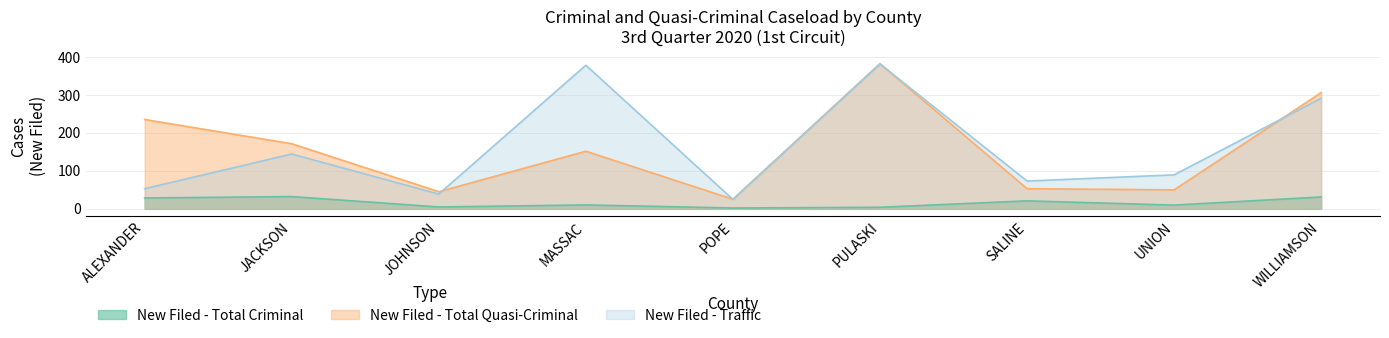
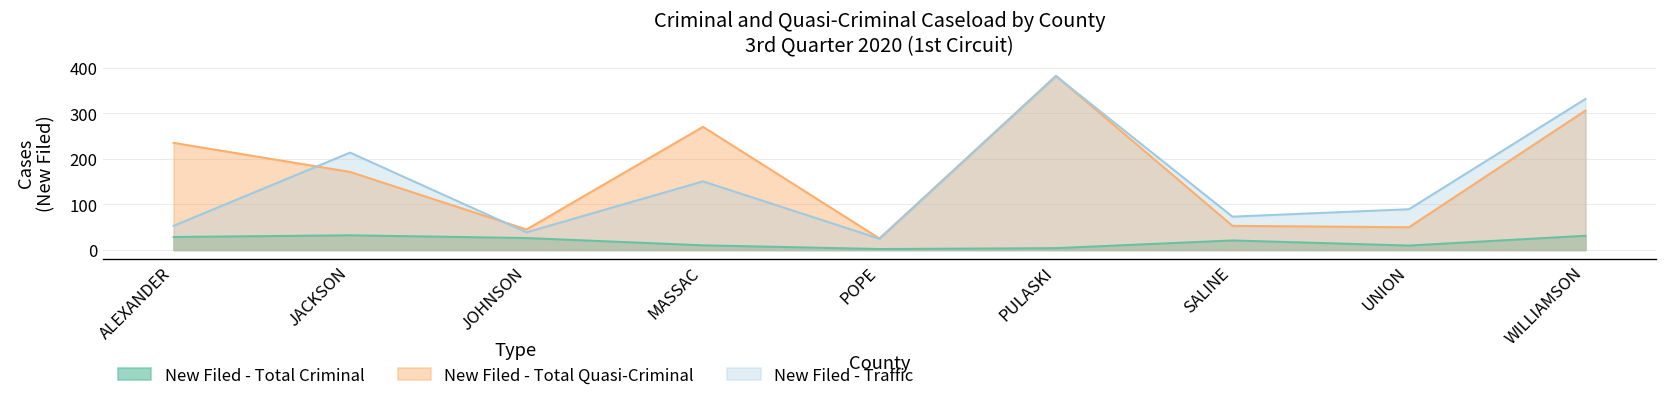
  {
    "New Filed - Total Criminal": {
      "ALEXANDER": 30,
      "JACKSON": 30,
-     "JOHNSON": 0,
+     "JOHNSON": 30,
      "MASSAC": 10,
      "POPE": 0,
      "PULASKI": 0,
      "SALINE": 20,
      "UNION": 10,
      "WILLIAMSON": 30
    },
    "New Filed - Total Quasi-Criminal": {
      "ALEXANDER": 240,
      "JACKSON": 170,
-     "MASSAC": 150,
+     "MASSAC": 270,
      "SALINE": 50,
      "UNION": 50,
      "WILLIAMSON": 310
    },
    "New Filed - Traffic": {
      "ALEXANDER": 50,
-     "JACKSON": 140,
-     "MASSAC": 380,
+     "JACKSON": 210,
+     "MASSAC": 150,
      "SALINE": 70,
      "UNION": 90,
-     "WILLIAMSON": 290
+     "WILLIAMSON": 330
    }
  }
